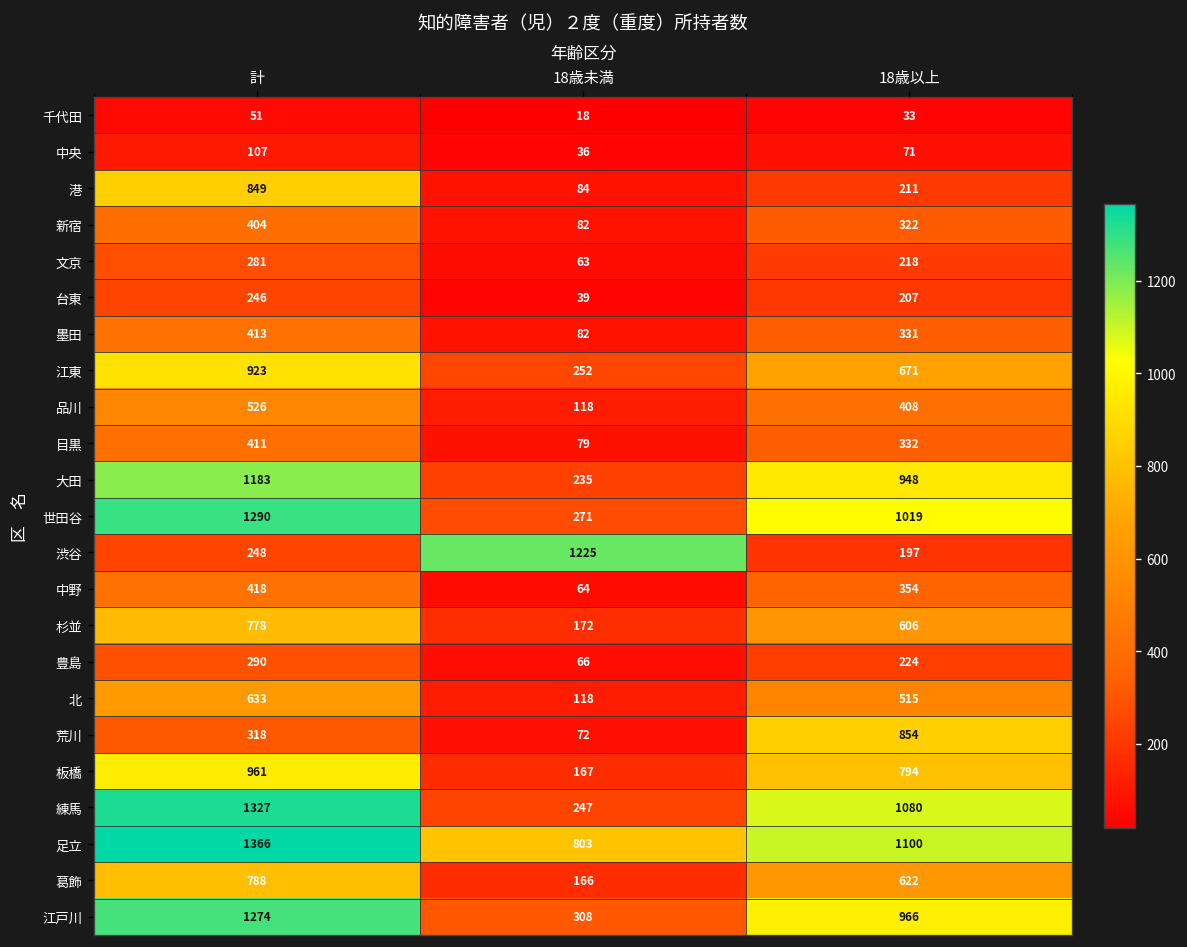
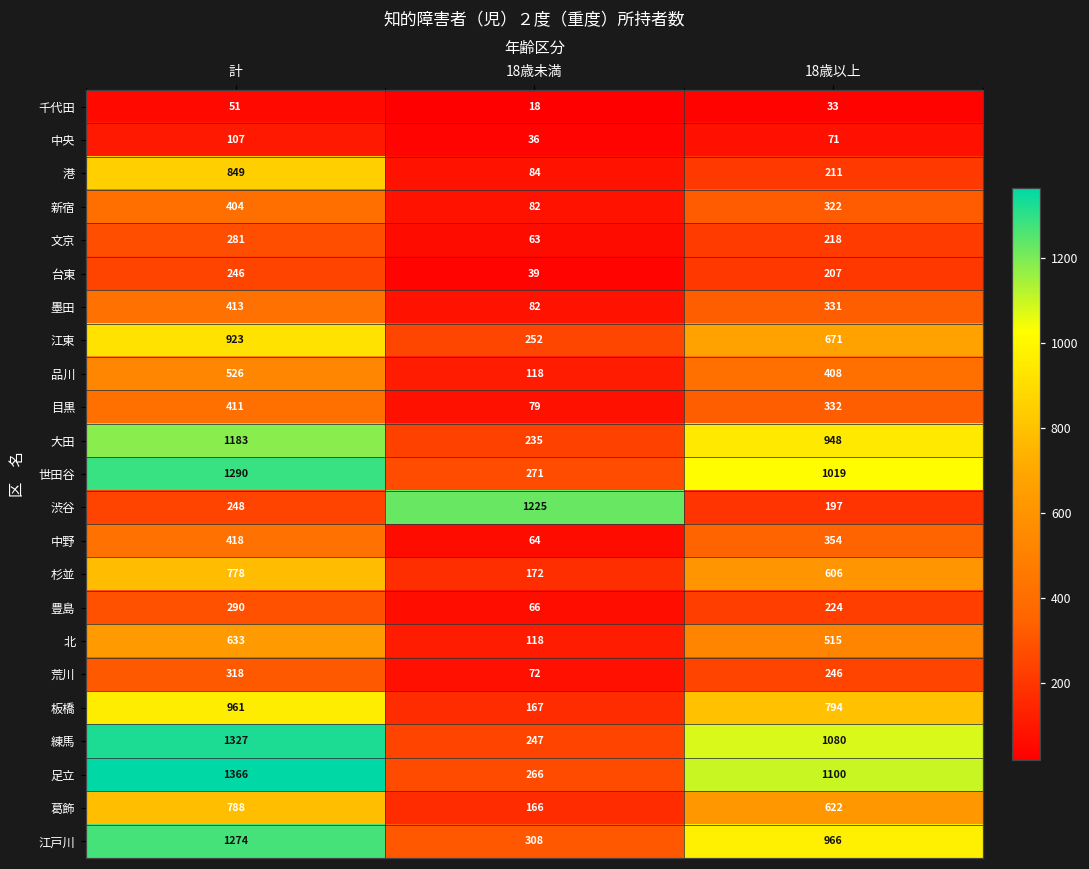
  {
    "千代田": {
      "計": 51,
      "18歳未満": 18,
      "18歳以上": 33
    },
    "中央": {
      "計": 107,
      "18歳未満": 36,
      "18歳以上": 71
    },
    "港": {
      "計": 849,
      "18歳未満": 84,
      "18歳以上": 211
    },
    "新宿": {
      "計": 404,
      "18歳未満": 82,
      "18歳以上": 322
    },
    "文京": {
      "計": 281,
      "18歳未満": 63,
      "18歳以上": 218
    },
    "台東": {
      "計": 246,
      "18歳未満": 39,
      "18歳以上": 207
    },
    "墨田": {
      "計": 413,
      "18歳未満": 82,
      "18歳以上": 331
    },
    "江東": {
      "計": 923,
      "18歳未満": 252,
      "18歳以上": 671
    },
    "品川": {
      "計": 526,
      "18歳未満": 118,
      "18歳以上": 408
    },
    "目黒": {
      "計": 411,
      "18歳未満": 79,
      "18歳以上": 332
    },
    "大田": {
      "計": 1183,
      "18歳未満": 235,
      "18歳以上": 948
    },
    "世田谷": {
      "計": 1290,
      "18歳未満": 271,
      "18歳以上": 1019
    },
    "渋谷": {
      "計": 248,
      "18歳未満": 1225,
      "18歳以上": 197
    },
    "中野": {
      "計": 418,
      "18歳未満": 64,
      "18歳以上": 354
    },
    "杉並": {
      "計": 778,
      "18歳未満": 172,
      "18歳以上": 606
    },
    "豊島": {
      "計": 290,
      "18歳未満": 66,
      "18歳以上": 224
    },
    "北": {
      "計": 633,
      "18歳未満": 118,
      "18歳以上": 515
    },
    "荒川": {
      "計": 318,
      "18歳未満": 72,
-     "18歳以上": 854
+     "18歳以上": 246
    },
    "板橋": {
      "計": 961,
      "18歳未満": 167,
      "18歳以上": 794
    },
    "練馬": {
      "計": 1327,
      "18歳未満": 247,
      "18歳以上": 1080
    },
    "足立": {
      "計": 1366,
-     "18歳未満": 803,
+     "18歳未満": 266,
      "18歳以上": 1100
    },
    "葛飾": {
      "計": 788,
      "18歳未満": 166,
      "18歳以上": 622
    },
    "江戸川": {
      "計": 1274,
      "18歳未満": 308,
      "18歳以上": 966
    }
  }
